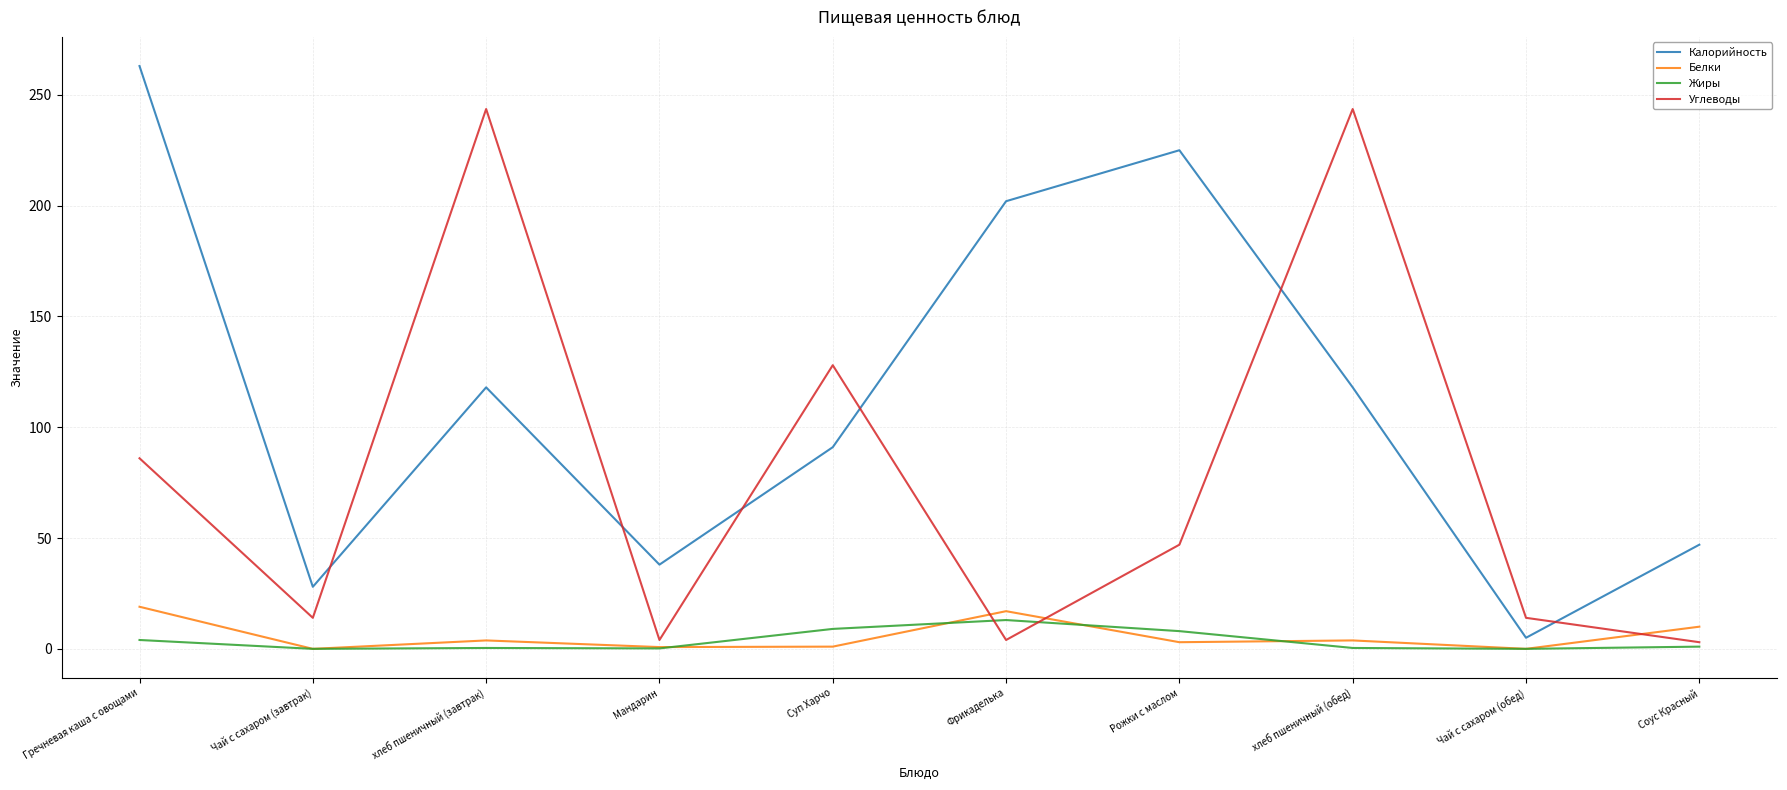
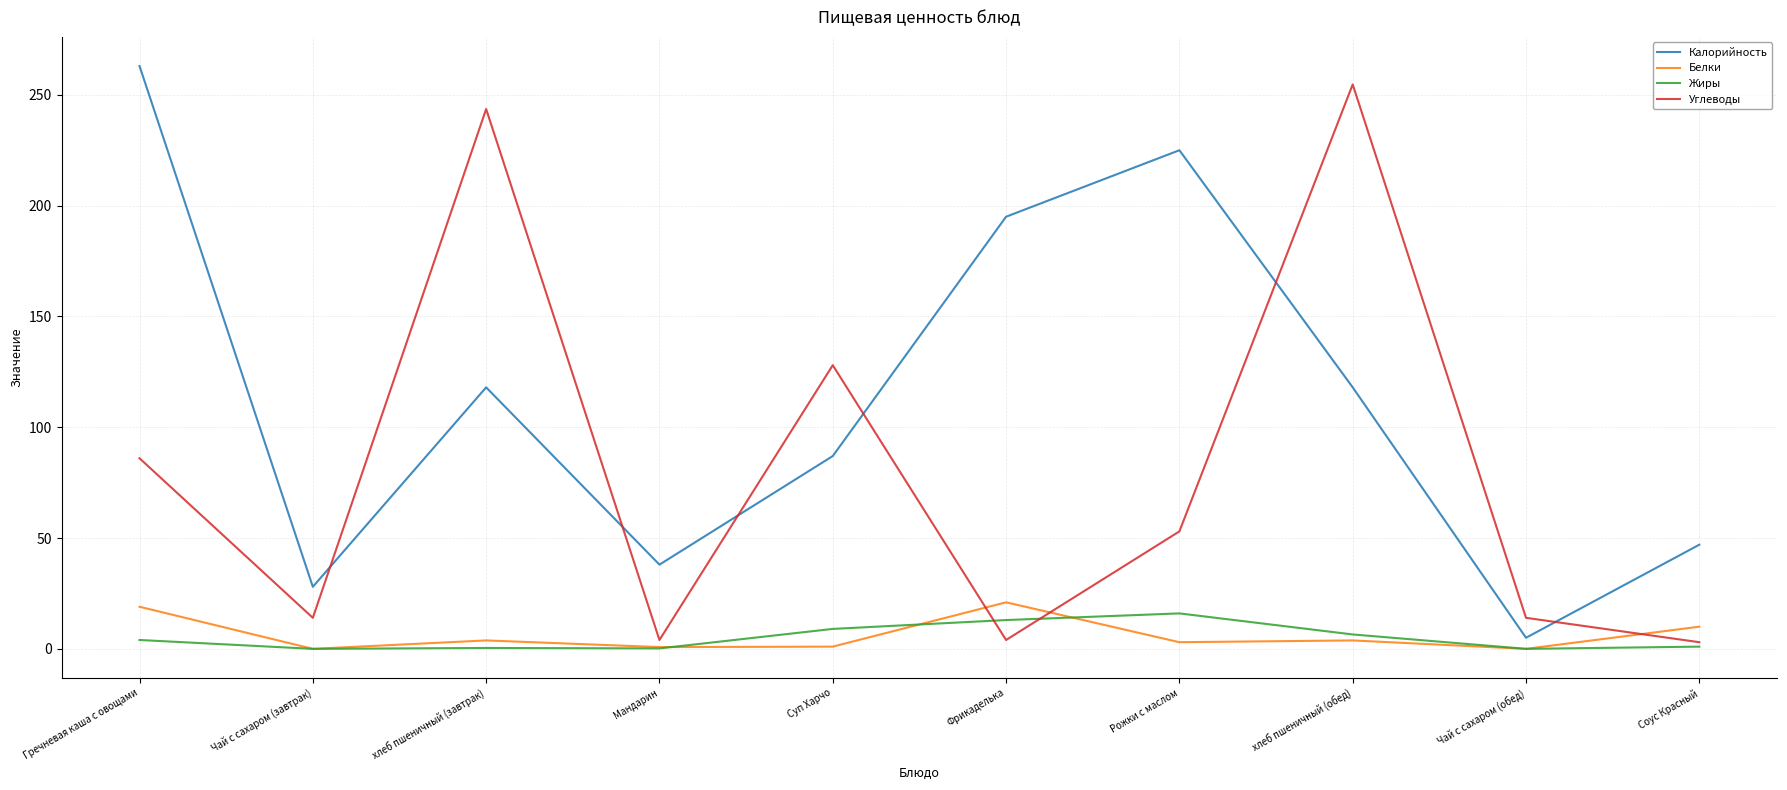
  {
    "Калорийность": {
      "Гречневая каша с овощами": 263,
      "Чай с сахаром (завтрак)": 28,
      "хлеб пшеничный (завтрак)": 118,
      "Мандарин": 38,
-     "Суп Харчо": 91,
-     "Фрикаделька": 202,
+     "Суп Харчо": 87,
+     "Фрикаделька": 195,
      "Рожки с маслом": 225,
      "хлеб пшеничный (обед)": 118,
      "Чай с сахаром (обед)": 5,
      "Соус Красный": 47
    },
    "Белки": {
      "Гречневая каша с овощами": 19,
      "хлеб пшеничный (завтрак)": 4,
      "Суп Харчо": 1,
-     "Фрикаделька": 17,
+     "Фрикаделька": 21,
      "Рожки с маслом": 3,
      "хлеб пшеничный (обед)": 4,
      "Соус Красный": 10
    },
    "Жиры": {
      "Гречневая каша с овощами": 4,
      "хлеб пшеничный (завтрак)": 0,
      "Суп Харчо": 9,
      "Фрикаделька": 13,
-     "Рожки с маслом": 8,
-     "хлеб пшеничный (обед)": 0,
+     "Рожки с маслом": 16,
+     "хлеб пшеничный (обед)": 7,
      "Соус Красный": 1
    },
    "Углеводы": {
      "Гречневая каша с овощами": 86,
      "Чай с сахаром (завтрак)": 14,
      "хлеб пшеничный (завтрак)": 244,
      "Мандарин": 4,
      "Суп Харчо": 128,
      "Фрикаделька": 4,
-     "Рожки с маслом": 47,
-     "хлеб пшеничный (обед)": 244,
+     "Рожки с маслом": 53,
+     "хлеб пшеничный (обед)": 255,
      "Чай с сахаром (обед)": 14,
      "Соус Красный": 3
    }
  }
